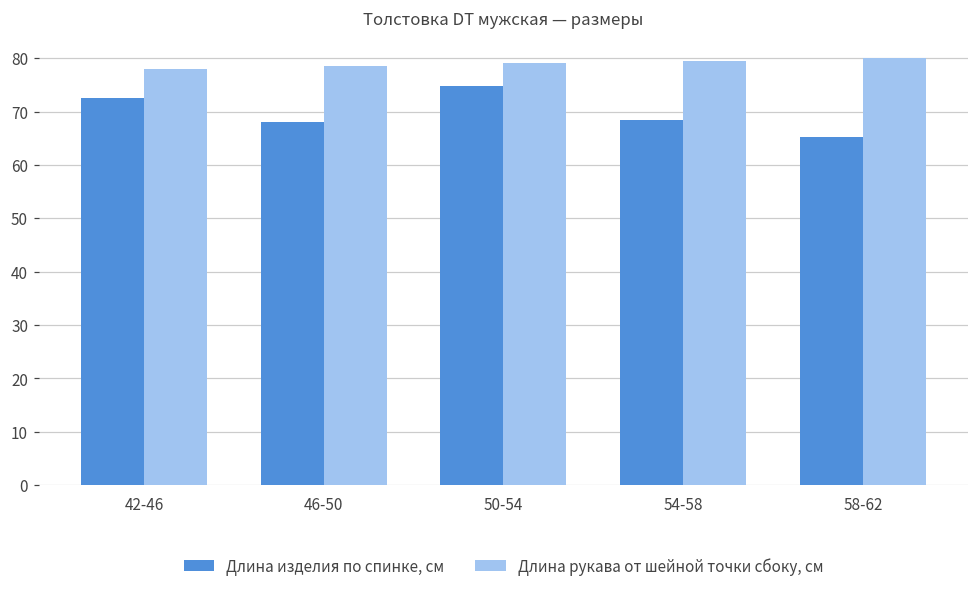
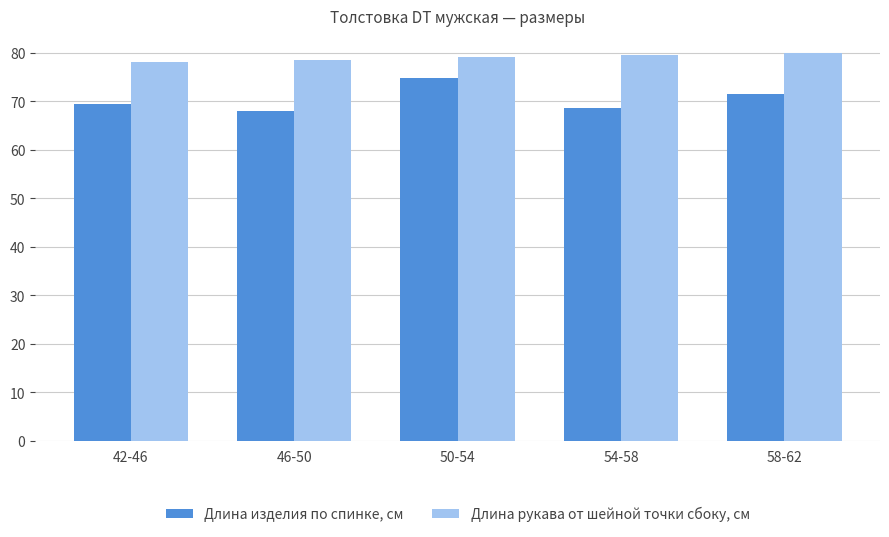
  {
    "Длина изделия по спинке, см": {
-     "42-46": 73,
+     "42-46": 70,
      "46-50": 68,
      "50-54": 75,
      "54-58": 69,
-     "58-62": 65
+     "58-62": 72
    },
    "Длина рукава от шейной точки сбоку, см": {
      "42-46": 78,
      "46-50": 79,
      "50-54": 79,
      "54-58": 80,
      "58-62": 80
    }
  }
